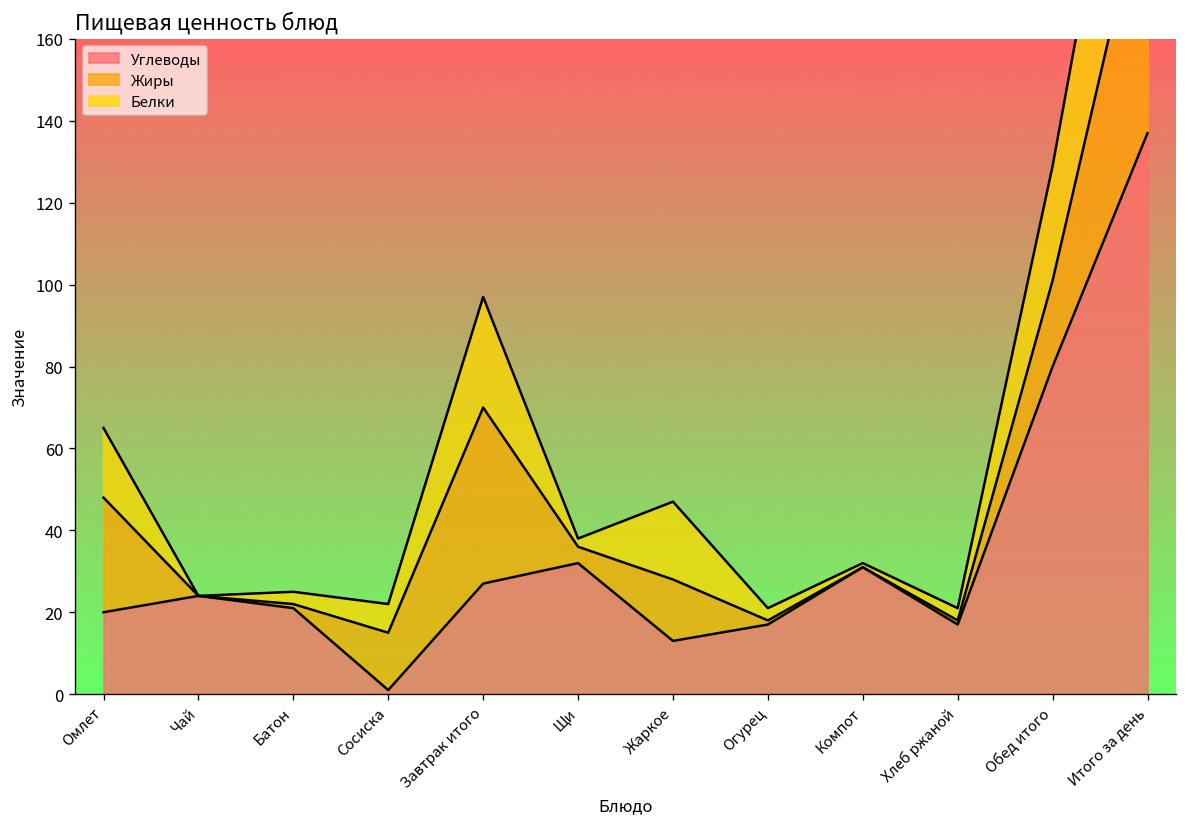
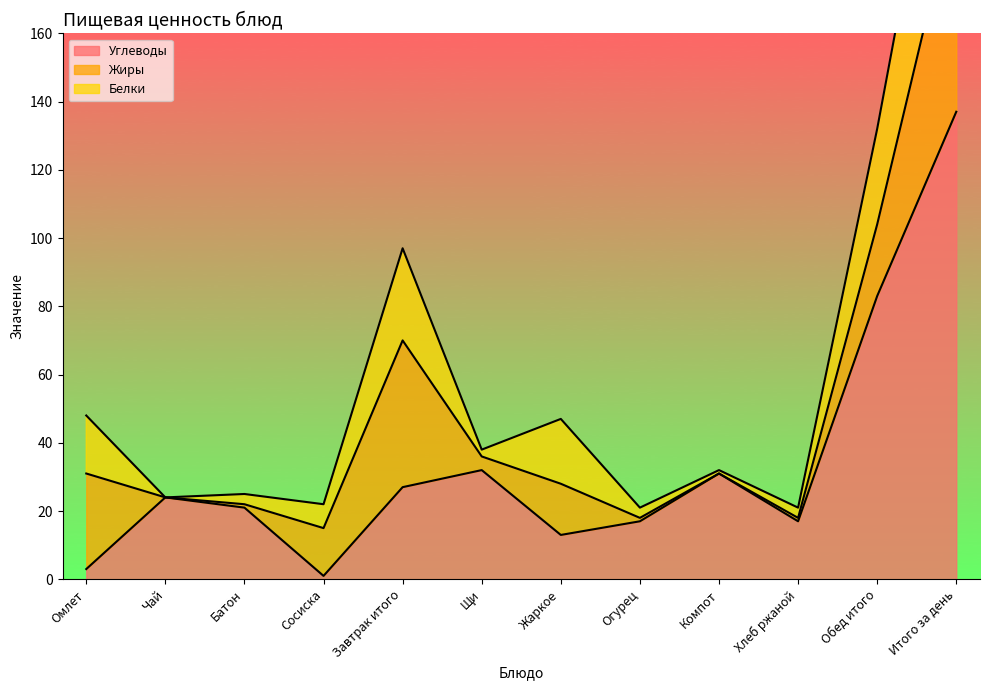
  {
    "Углеводы": {
-     "Омлет": 20,
+     "Омлет": 3,
      "Батон": 21,
      "Сосиска": 1,
      "Завтрак итого": 27,
      "Щи": 32,
      "Жаркое": 13,
      "Огурец": 17,
      "Хлеб ржаной": 17,
-     "Обед итого": 80,
+     "Обед итого": 83,
      "Итого за день": 137
    }
  }
